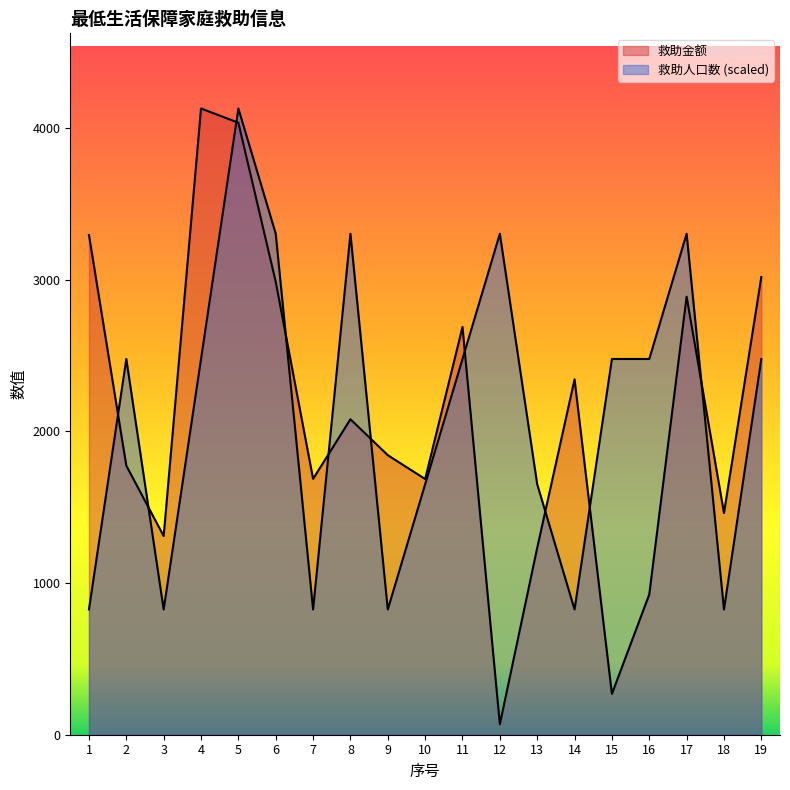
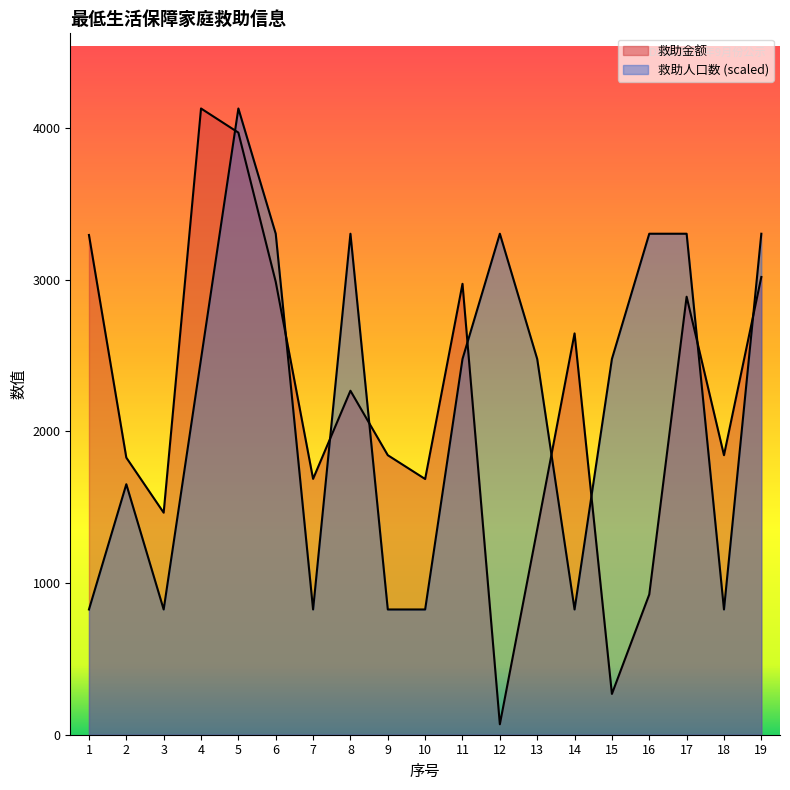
  {
    "救助金额": {
      "1": 3300,
-     "2": 1770,
-     "3": 1310,
+     "2": 1830,
+     "3": 1460,
      "4": 4130,
-     "5": 4040,
+     "5": 3970,
      "6": 2990,
      "7": 1690,
-     "8": 2080,
+     "8": 2270,
      "9": 1840,
      "10": 1690,
-     "11": 2690,
+     "11": 2970,
      "12": 70,
-     "13": 1230,
-     "14": 2340,
+     "13": 1350,
+     "14": 2650,
      "15": 270,
      "16": 930,
      "17": 2890,
-     "18": 1460,
+     "18": 1840,
      "19": 3020
    },
    "救助人口数 (scaled)": {
      "1": 830,
-     "2": 2480,
+     "2": 1650,
      "3": 830,
      "4": 2480,
      "5": 4130,
      "6": 3300,
      "7": 830,
      "8": 3300,
      "9": 830,
-     "10": 1650,
+     "10": 830,
      "11": 2480,
      "12": 3300,
-     "13": 1650,
+     "13": 2480,
      "14": 830,
      "15": 2480,
-     "16": 2480,
+     "16": 3300,
      "17": 3300,
      "18": 830,
-     "19": 2480
+     "19": 3300
    }
  }
